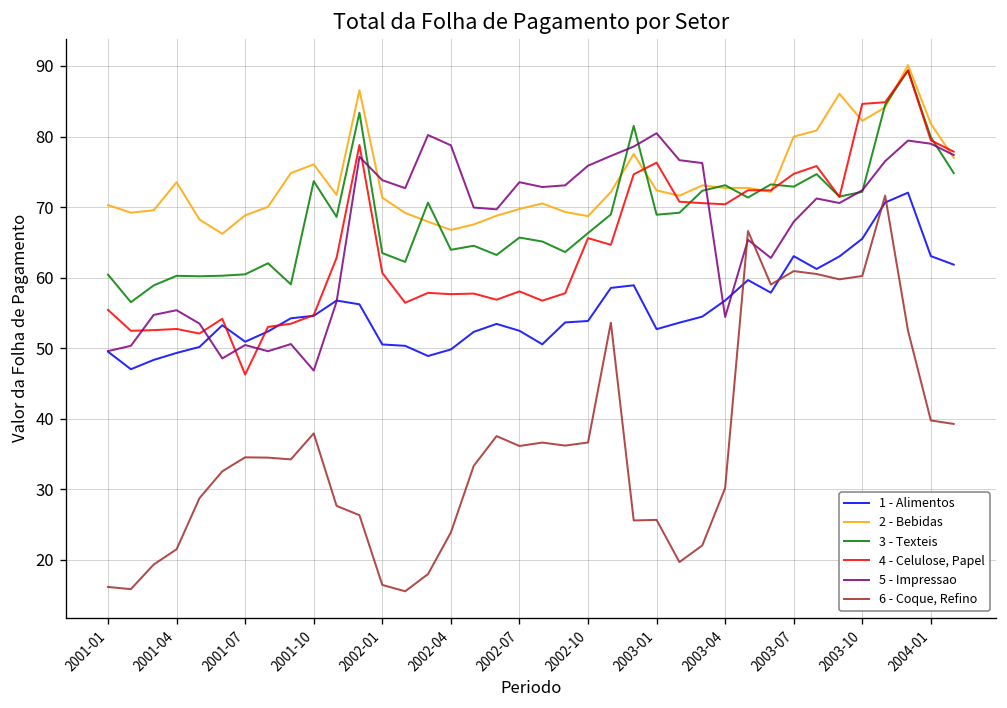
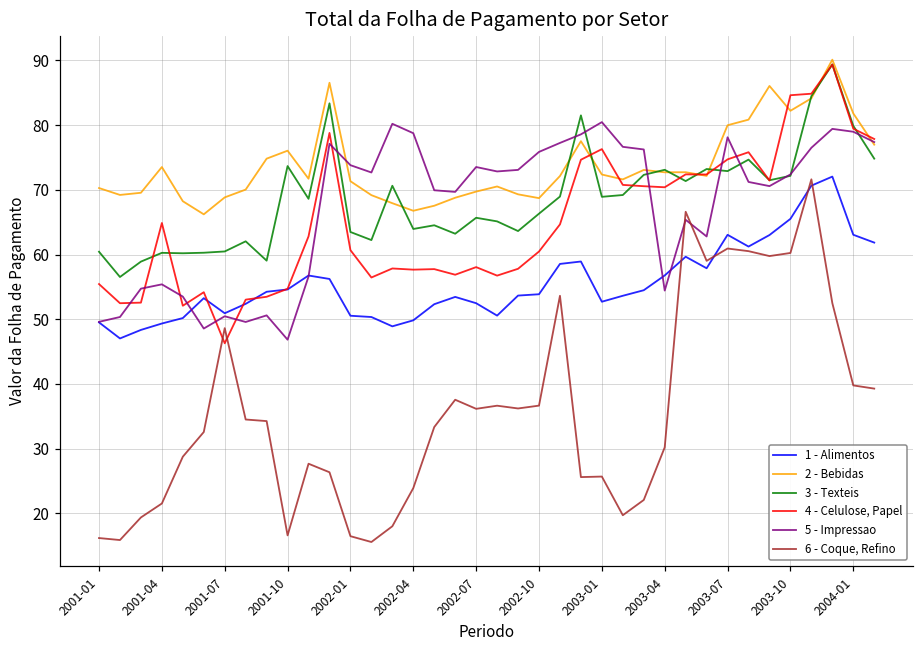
  {
    "1 - Alimentos": {
      "2001-04": 49,
      "2001-07": 51,
      "2002-01": 51,
      "2002-04": 50,
      "2002-07": 52,
      "2002-10": 54,
      "2003-01": 53,
      "2003-04": 57,
      "2003-07": 63,
      "2003-10": 66,
      "2004-01": 63
    },
    "2 - Bebidas": {
      "2001-01": 70,
      "2001-04": 74,
      "2001-07": 69,
      "2001-10": 76,
      "2002-01": 71,
      "2002-04": 67,
      "2002-07": 70,
      "2002-10": 69,
      "2003-01": 72,
      "2003-07": 80,
      "2003-10": 82,
      "2004-01": 82
    },
    "3 - Texteis": {
      "2001-01": 60,
      "2001-04": 60,
      "2001-07": 60,
      "2001-10": 74,
      "2002-01": 63,
      "2002-04": 64,
      "2002-07": 66,
      "2002-10": 66,
      "2003-01": 69,
      "2003-07": 73,
      "2004-01": 80
    },
    "4 - Celulose, Papel": {
      "2001-01": 55,
-     "2001-04": 53,
+     "2001-04": 65,
      "2001-07": 46,
      "2002-01": 61,
      "2002-04": 58,
      "2002-07": 58,
-     "2002-10": 66,
+     "2002-10": 60,
      "2003-01": 76,
      "2003-04": 70,
      "2003-07": 75,
      "2003-10": 85,
      "2004-01": 79
    },
    "5 - Impressao": {
      "2001-04": 55,
      "2001-07": 50,
      "2001-10": 47,
      "2002-01": 74,
      "2002-04": 79,
      "2002-07": 74,
      "2002-10": 76,
      "2003-01": 80,
      "2003-04": 54,
-     "2003-07": 68,
+     "2003-07": 78,
      "2004-01": 79
    },
    "6 - Coque, Refino": {
      "2001-01": 16,
      "2001-04": 22,
-     "2001-07": 35,
-     "2001-10": 38,
+     "2001-07": 49,
+     "2001-10": 17,
      "2002-01": 16,
      "2002-04": 24,
      "2002-07": 36,
      "2002-10": 37,
      "2003-01": 26,
      "2003-04": 30,
      "2003-07": 61,
      "2003-10": 60,
      "2004-01": 40
    }
  }
